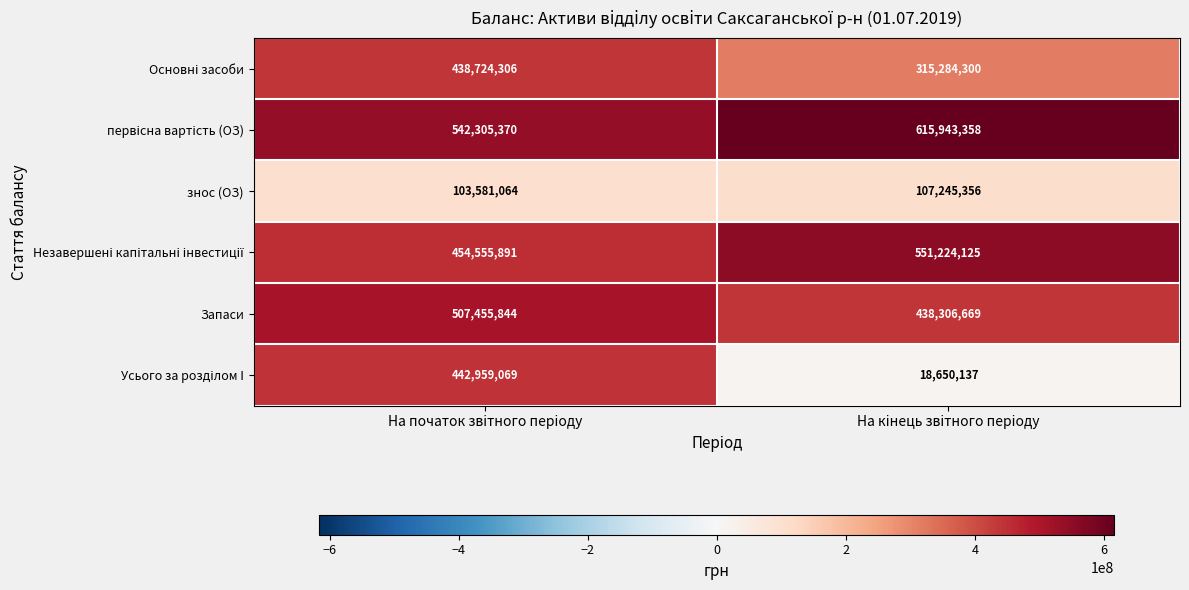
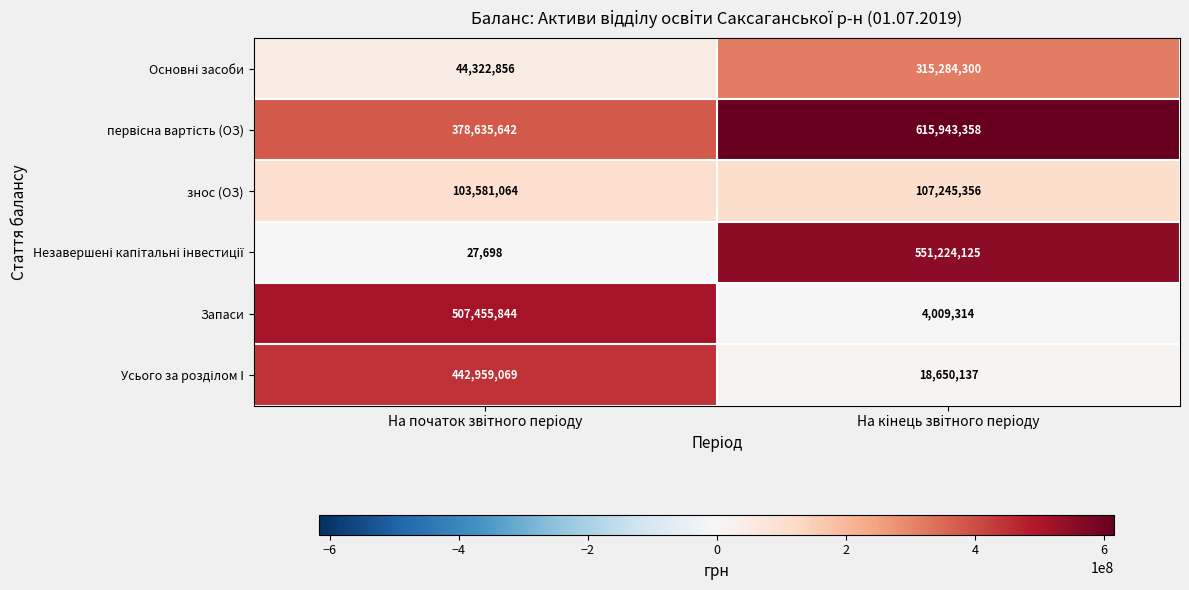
  {
    "Основні засоби": {
-     "На початок звітного періоду": "438,724,306",
+     "На початок звітного періоду": "44,322,856",
      "На кінець звітного періоду": "315,284,300"
    },
    "первісна вартість (ОЗ)": {
-     "На початок звітного періоду": "542,305,370",
+     "На початок звітного періоду": "378,635,642",
      "На кінець звітного періоду": "615,943,358"
    },
    "знос (ОЗ)": {
      "На початок звітного періоду": "103,581,064",
      "На кінець звітного періоду": "107,245,356"
    },
    "Незавершені капітальні інвестиції": {
-     "На початок звітного періоду": "454,555,891",
+     "На початок звітного періоду": "27,698",
      "На кінець звітного періоду": "551,224,125"
    },
    "Запаси": {
      "На початок звітного періоду": "507,455,844",
-     "На кінець звітного періоду": "438,306,669"
+     "На кінець звітного періоду": "4,009,314"
    },
    "Усього за розділом І": {
      "На початок звітного періоду": "442,959,069",
      "На кінець звітного періоду": "18,650,137"
    }
  }
